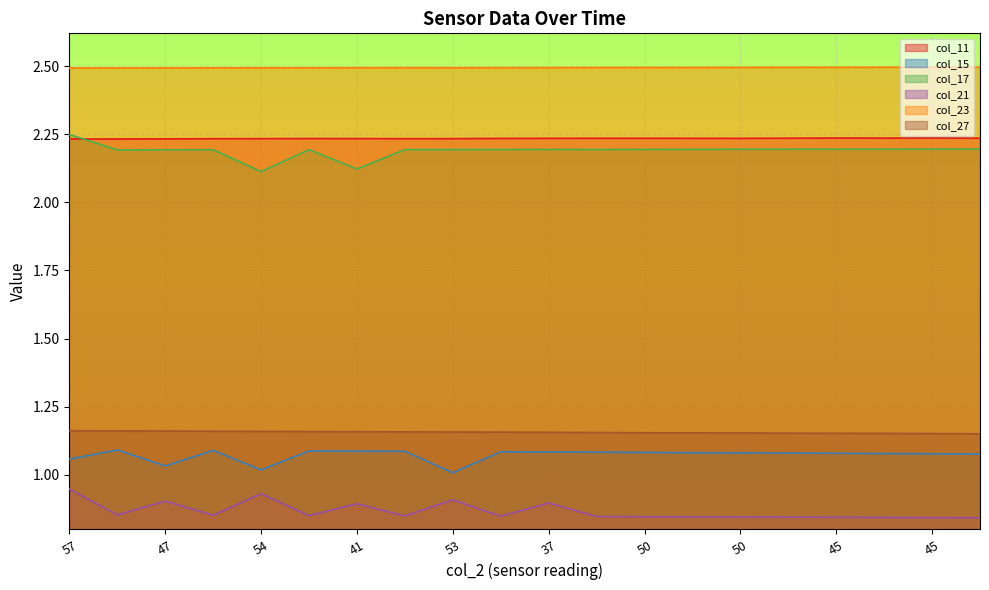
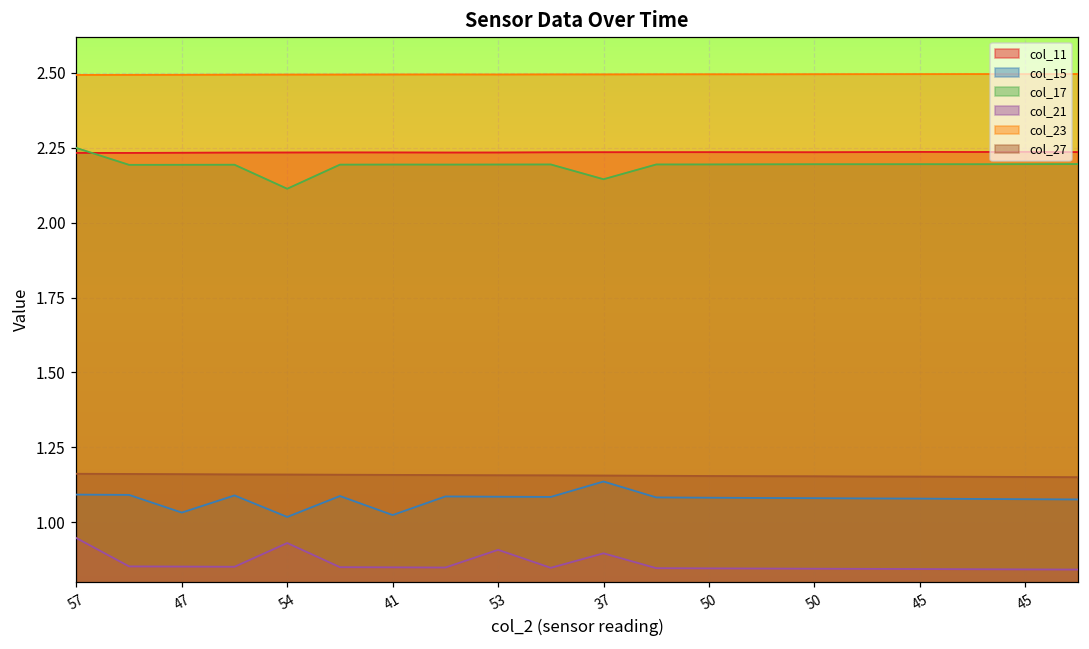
  {
    "col_15": {
-     "57": 1.06,
+     "57": 1.09,
      "47": 1.03,
      "54": 1.02,
-     "41": 1.09,
-     "53": 1.01,
-     "37": 1.08
+     "41": 1.02,
+     "53": 1.08,
+     "37": 1.14
    },
    "col_17": {
      "57": 2.25,
      "47": 2.19,
      "54": 2.11,
-     "41": 2.12,
+     "41": 2.19,
      "53": 2.19,
-     "37": 2.19
+     "37": 2.14
    },
    "col_21": {
      "57": 0.95,
-     "47": 0.90,
+     "47": 0.85,
      "54": 0.93,
-     "41": 0.89,
+     "41": 0.85,
      "53": 0.91,
      "37": 0.90
    },
    "col_23": {
      "57": 2.49,
      "47": 2.49,
      "54": 2.49,
      "41": 2.49,
      "53": 2.49,
      "37": 2.49
    }
  }
